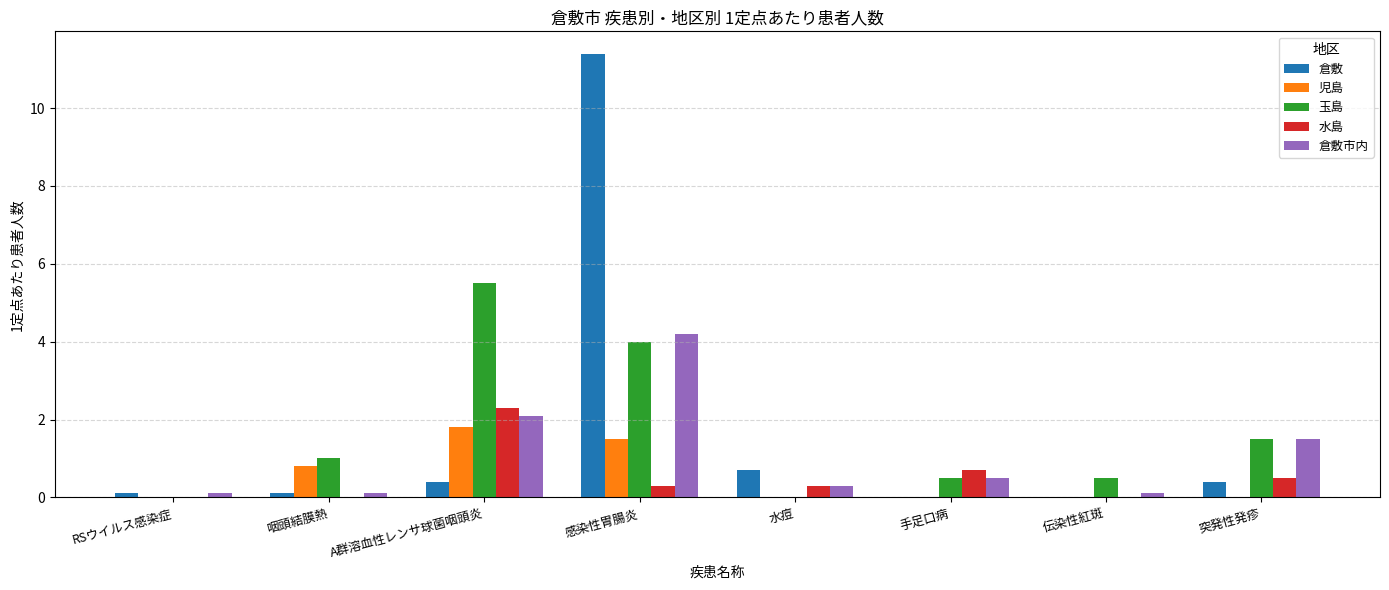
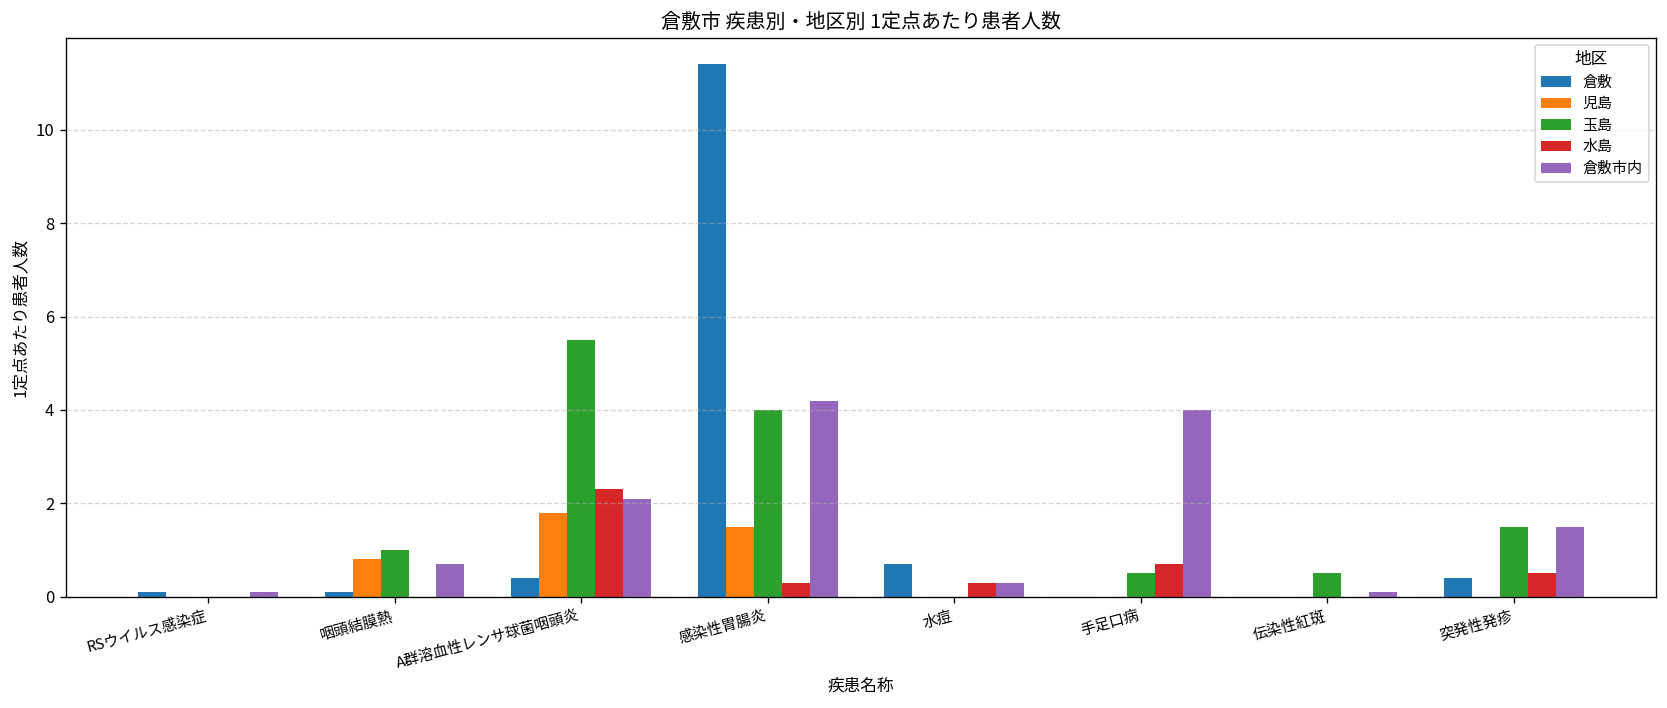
  {
    "倉敷": {
      "RSウイルス感染症": 0.1,
      "咽頭結膜熱": 0.1,
      "A群溶血性レンサ球菌咽頭炎": 0.4,
      "感染性胃腸炎": 11.4,
      "水痘": 0.7,
      "手足口病": 0.0,
      "伝染性紅斑": 0.0,
      "突発性発疹": 0.4
    },
    "児島": {
      "RSウイルス感染症": 0.0,
      "咽頭結膜熱": 0.8,
      "A群溶血性レンサ球菌咽頭炎": 1.8,
      "感染性胃腸炎": 1.5,
      "水痘": 0.0,
      "手足口病": 0.0,
      "伝染性紅斑": 0.0,
      "突発性発疹": 0.0
    },
    "玉島": {
      "RSウイルス感染症": 0.0,
      "咽頭結膜熱": 1.0,
      "A群溶血性レンサ球菌咽頭炎": 5.5,
      "感染性胃腸炎": 4.0,
      "水痘": 0.0,
      "手足口病": 0.5,
      "伝染性紅斑": 0.5,
      "突発性発疹": 1.5
    },
    "水島": {
      "RSウイルス感染症": 0.0,
      "咽頭結膜熱": 0.0,
      "A群溶血性レンサ球菌咽頭炎": 2.3,
      "感染性胃腸炎": 0.3,
      "水痘": 0.3,
      "手足口病": 0.7,
      "伝染性紅斑": 0.0,
      "突発性発疹": 0.5
    },
    "倉敷市内": {
      "RSウイルス感染症": 0.1,
-     "咽頭結膜熱": 0.1,
+     "咽頭結膜熱": 0.7,
      "A群溶血性レンサ球菌咽頭炎": 2.1,
      "感染性胃腸炎": 4.2,
      "水痘": 0.3,
-     "手足口病": 0.5,
+     "手足口病": 4.0,
      "伝染性紅斑": 0.1,
      "突発性発疹": 1.5
    }
  }
